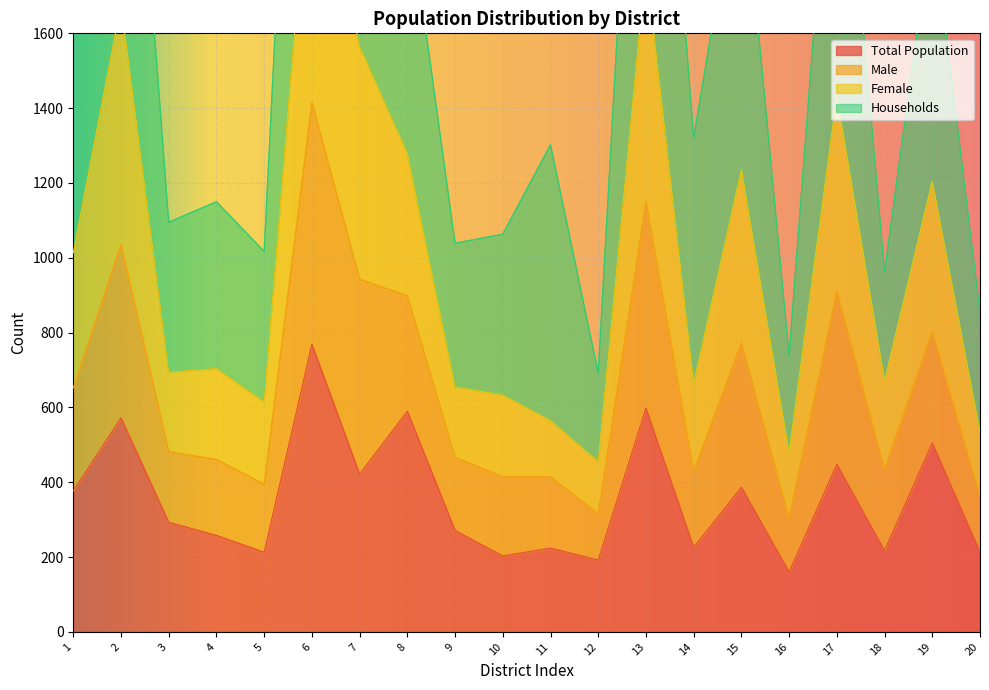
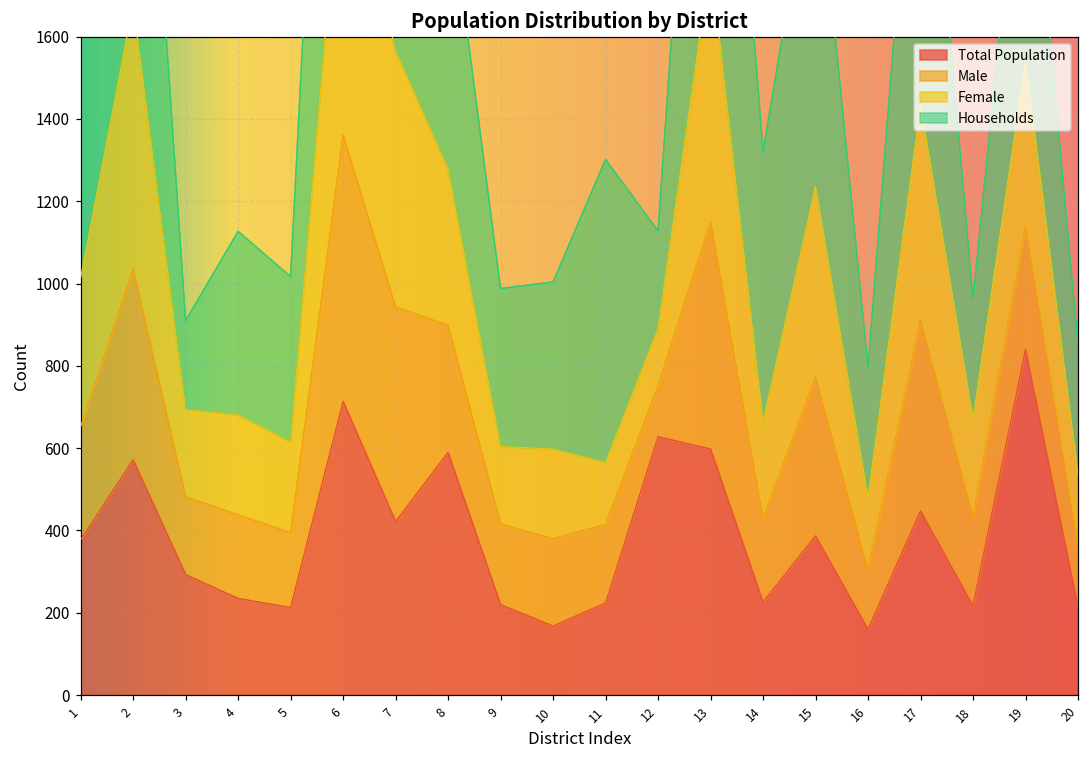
  {
    "Total Population": {
      "1": 380,
      "2": 570,
      "3": 290,
-     "4": 260,
+     "4": 240,
      "5": 210,
-     "6": 770,
+     "6": 710,
      "7": 420,
      "8": 590,
-     "9": 270,
-     "10": 200,
+     "9": 220,
+     "10": 170,
      "11": 220,
-     "12": 190,
+     "12": 630,
      "13": 600,
      "14": 230,
      "15": 390,
      "16": 160,
      "17": 450,
      "18": 220,
-     "19": 510,
+     "19": 840,
      "20": 210
    },
    "Households": {
-     "3": 400,
+     "3": 220,
      "4": 450,
      "5": 400,
      "9": 380,
-     "10": 430,
+     "10": 410,
      "11": 740,
      "12": 240,
      "14": 660,
-     "16": 260,
+     "16": 320,
      "18": 290,
      "20": 320
    }
  }
